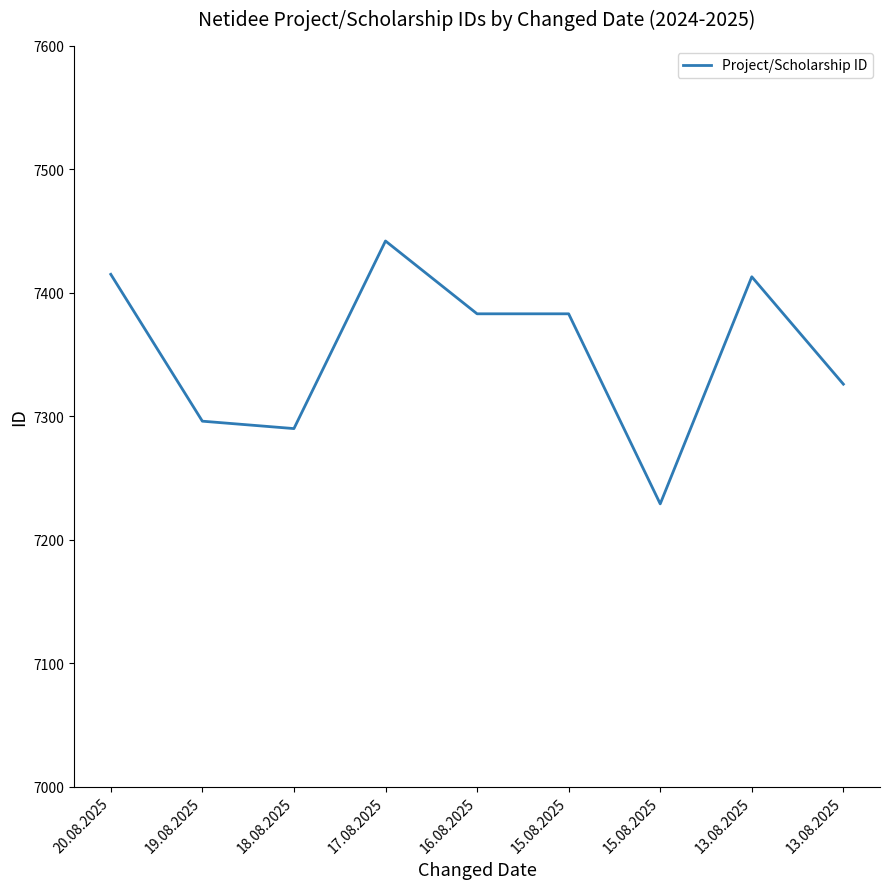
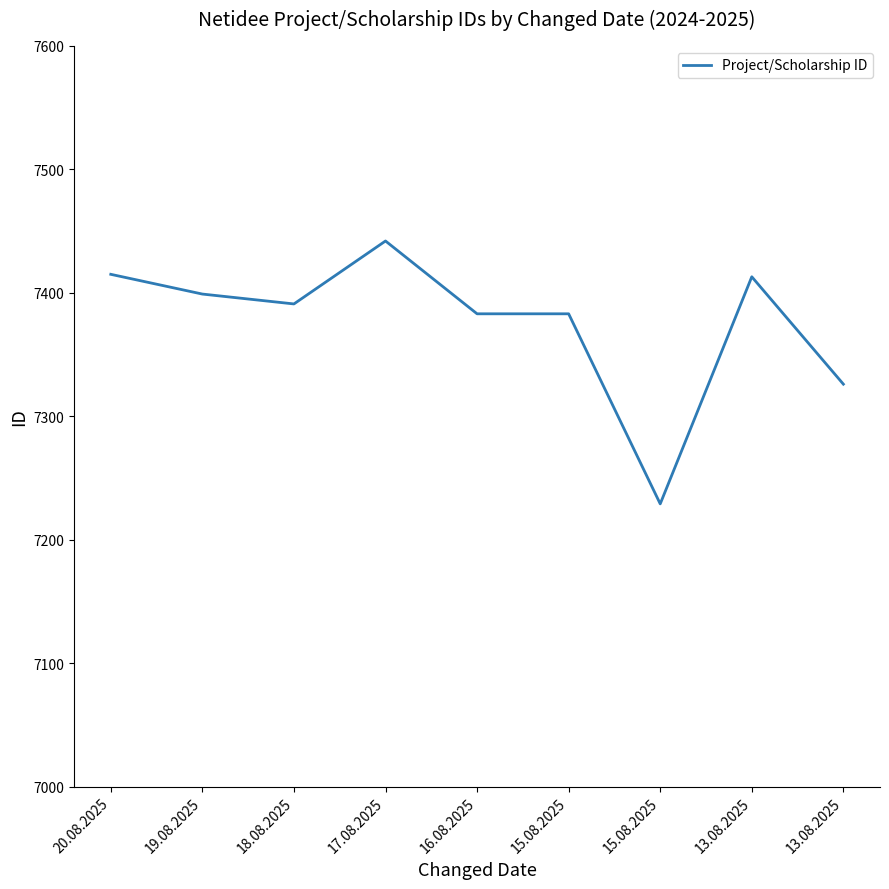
  {
    "20.08.2025": 7415,
-   "19.08.2025": 7296,
-   "18.08.2025": 7290,
+   "19.08.2025": 7399,
+   "18.08.2025": 7391,
    "17.08.2025": 7442,
    "16.08.2025": 7383
  }
